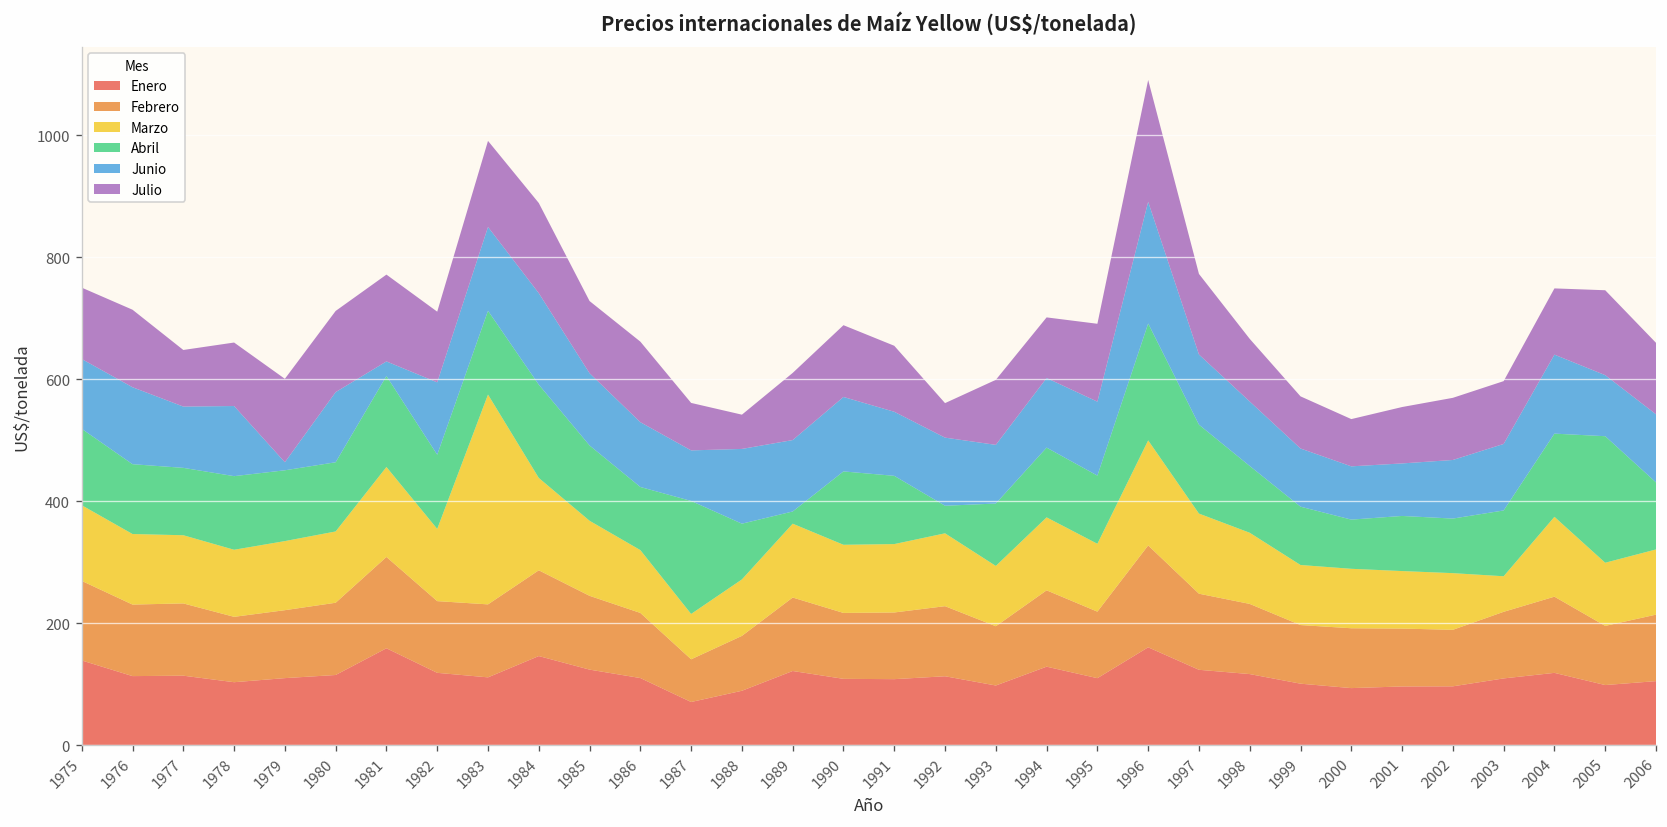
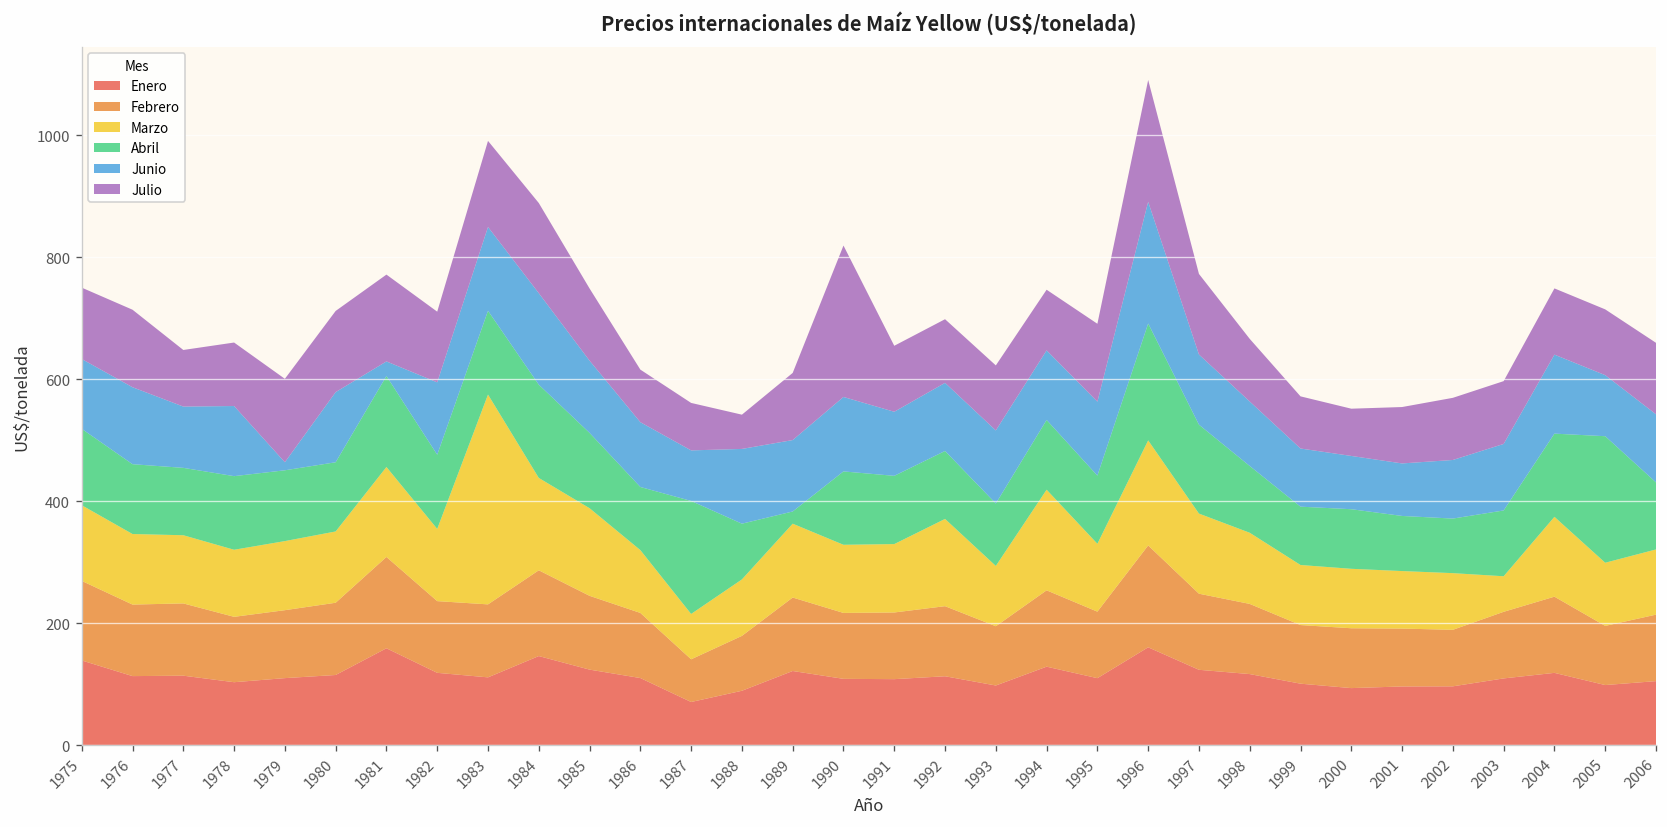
  {
    "Marzo": {
      "1975": 120,
      "1976": 120,
      "1977": 110,
      "1978": 110,
      "1979": 110,
      "1980": 120,
      "1981": 150,
      "1982": 120,
      "1983": 340,
      "1984": 150,
-     "1985": 120,
+     "1985": 140,
      "1986": 100,
      "1987": 70,
      "1988": 90,
      "1989": 120,
      "1990": 110,
      "1991": 110,
-     "1992": 120,
+     "1992": 140,
      "1993": 100,
-     "1994": 120,
+     "1994": 170,
      "1995": 110,
      "1996": 170,
      "1997": 130,
      "1998": 120,
      "1999": 100,
      "2000": 100,
      "2001": 90,
      "2002": 90,
      "2003": 60,
      "2004": 130,
      "2005": 100,
      "2006": 110
    },
    "Abril": {
      "1975": 130,
      "1976": 110,
      "1977": 110,
      "1978": 120,
      "1979": 120,
      "1980": 110,
      "1981": 150,
      "1982": 120,
      "1983": 140,
      "1984": 150,
      "1985": 120,
      "1986": 100,
      "1987": 190,
      "1988": 90,
      "1989": 20,
      "1990": 120,
      "1991": 110,
-     "1992": 50,
+     "1992": 110,
      "1993": 100,
      "1994": 110,
      "1995": 110,
      "1996": 190,
      "1997": 150,
      "1998": 110,
      "1999": 100,
-     "2000": 80,
+     "2000": 100,
      "2001": 90,
      "2002": 90,
      "2003": 110,
      "2004": 140,
      "2005": 210,
      "2006": 110
    },
    "Junio": {
      "1975": 110,
      "1976": 130,
      "1977": 100,
      "1978": 120,
      "1979": 10,
      "1980": 120,
      "1981": 20,
      "1982": 120,
      "1983": 140,
      "1984": 150,
      "1985": 120,
      "1986": 110,
      "1987": 80,
      "1988": 120,
      "1989": 120,
      "1990": 120,
      "1991": 110,
      "1992": 110,
-     "1993": 100,
+     "1993": 120,
      "1994": 110,
      "1995": 120,
      "1996": 200,
      "1997": 120,
      "1998": 110,
      "1999": 100,
      "2000": 90,
      "2001": 90,
      "2002": 100,
      "2003": 110,
      "2004": 130,
      "2005": 100,
      "2006": 110
    },
    "Julio": {
      "1975": 120,
      "1976": 130,
      "1977": 90,
      "1978": 100,
      "1979": 140,
      "1980": 130,
      "1981": 140,
      "1982": 120,
      "1983": 140,
      "1984": 150,
      "1985": 120,
-     "1986": 130,
+     "1986": 90,
      "1987": 80,
      "1988": 60,
      "1989": 110,
-     "1990": 120,
+     "1990": 250,
      "1991": 110,
-     "1992": 60,
+     "1992": 100,
      "1993": 110,
      "1994": 100,
      "1995": 130,
      "1996": 200,
      "1997": 130,
      "1998": 100,
      "1999": 90,
      "2000": 80,
      "2001": 90,
      "2002": 100,
      "2003": 100,
      "2004": 110,
-     "2005": 140,
+     "2005": 110,
      "2006": 120
    }
  }
